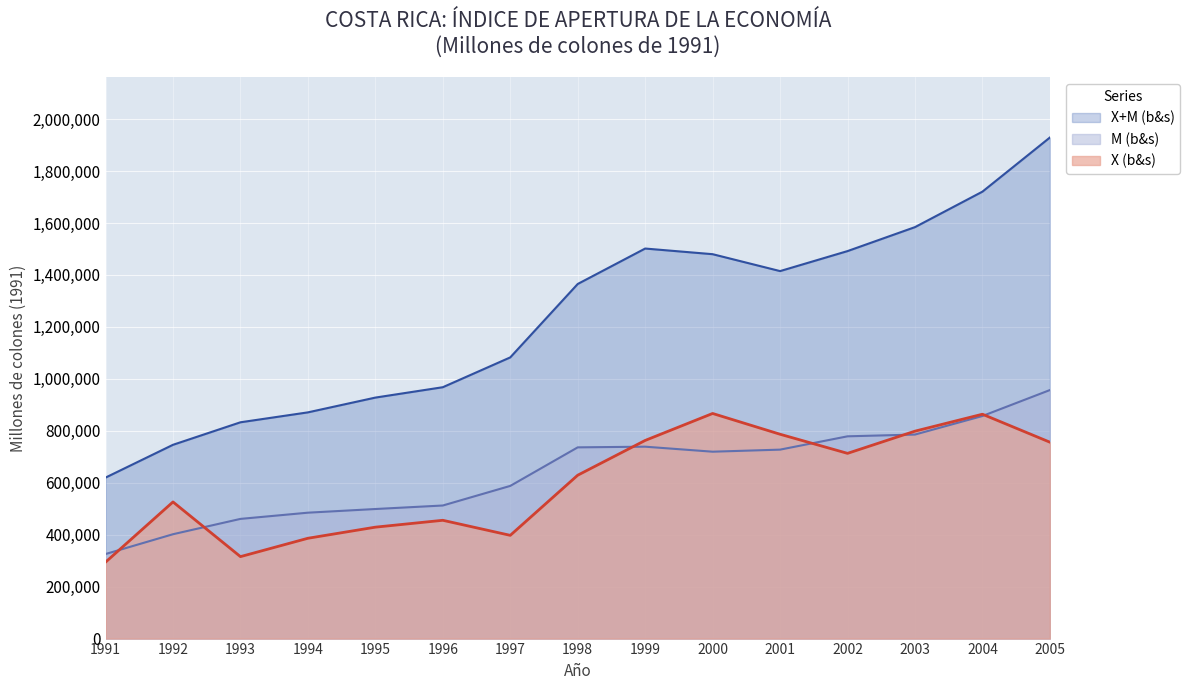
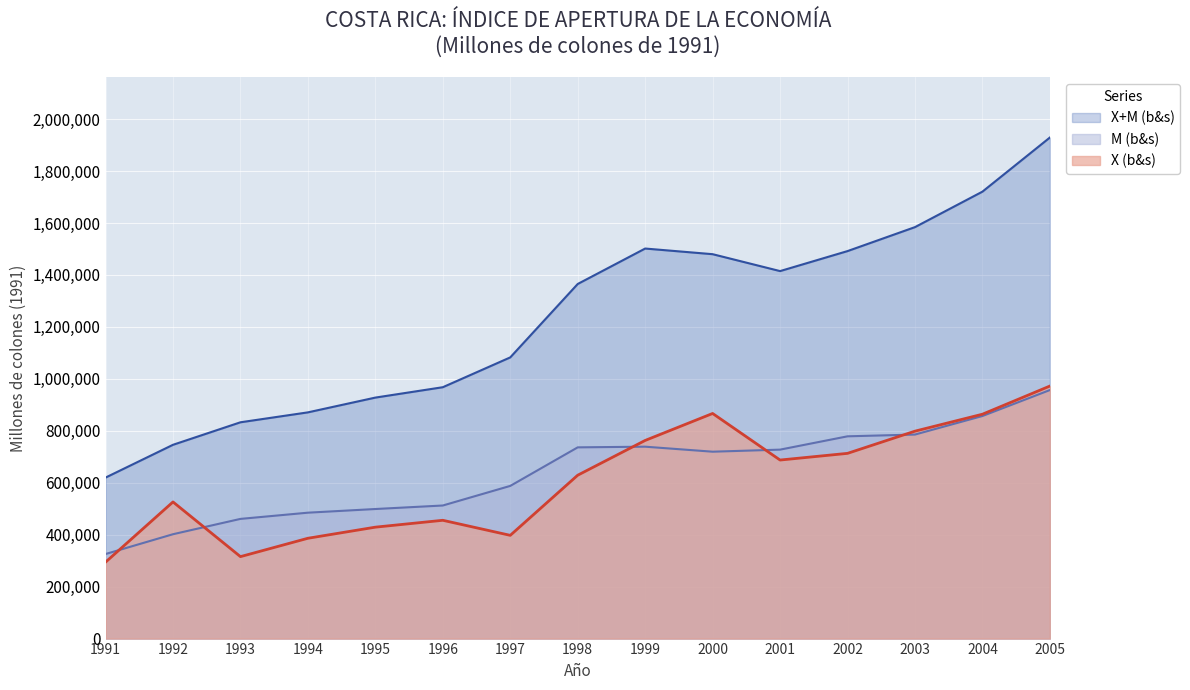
  {
    "X (b&s)": {
      "1991": "290,000",
      "1992": "530,000",
      "1993": "320,000",
      "1994": "390,000",
      "1995": "430,000",
      "1996": "460,000",
      "1997": "400,000",
      "1998": "630,000",
      "1999": "760,000",
      "2000": "870,000",
-     "2001": "790,000",
+     "2001": "690,000",
      "2002": "710,000",
      "2003": "800,000",
-     "2005": "760,000"
+     "2005": "970,000"
    }
  }
